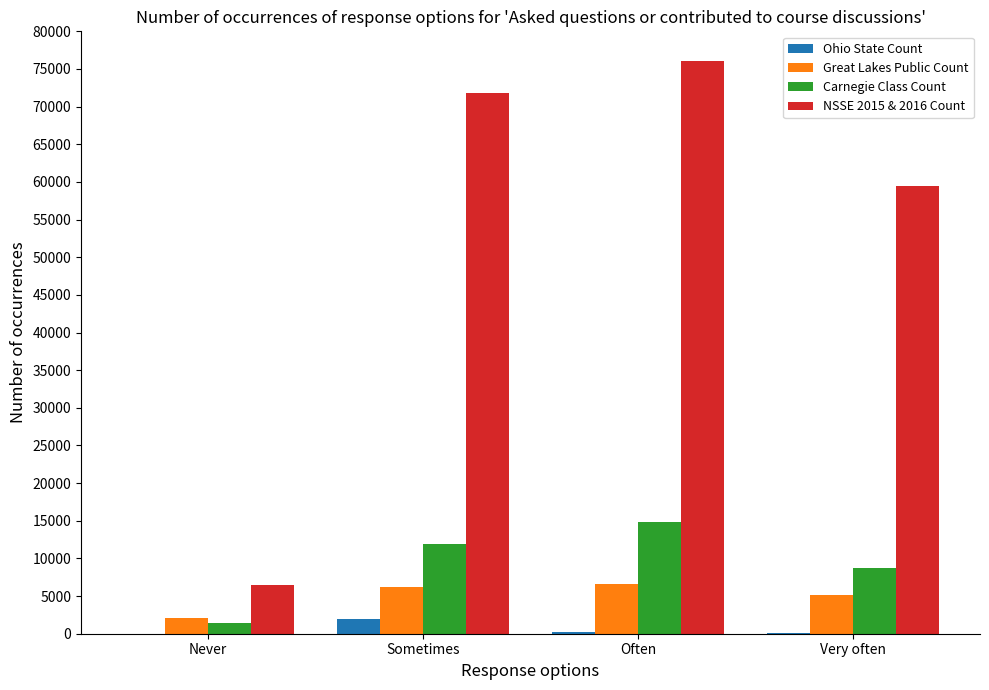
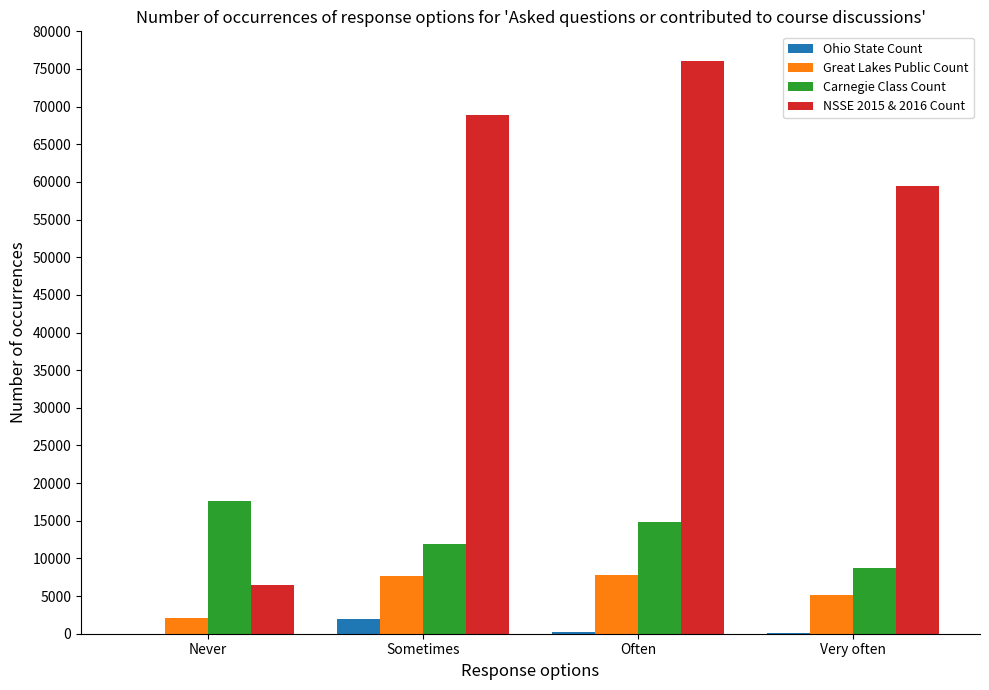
  {
    "Ohio State Count": {
      "Sometimes": 2000
    },
    "Great Lakes Public Count": {
      "Never": 2000,
-     "Sometimes": 6000,
-     "Often": 7000,
+     "Sometimes": 8000,
+     "Often": 8000,
      "Very often": 5000
    },
    "Carnegie Class Count": {
-     "Never": 1000,
+     "Never": 18000,
      "Sometimes": 12000,
      "Often": 15000,
      "Very often": 9000
    },
    "NSSE 2015 & 2016 Count": {
      "Never": 6000,
-     "Sometimes": 72000,
+     "Sometimes": 69000,
      "Often": 76000,
      "Very often": 59000
    }
  }
